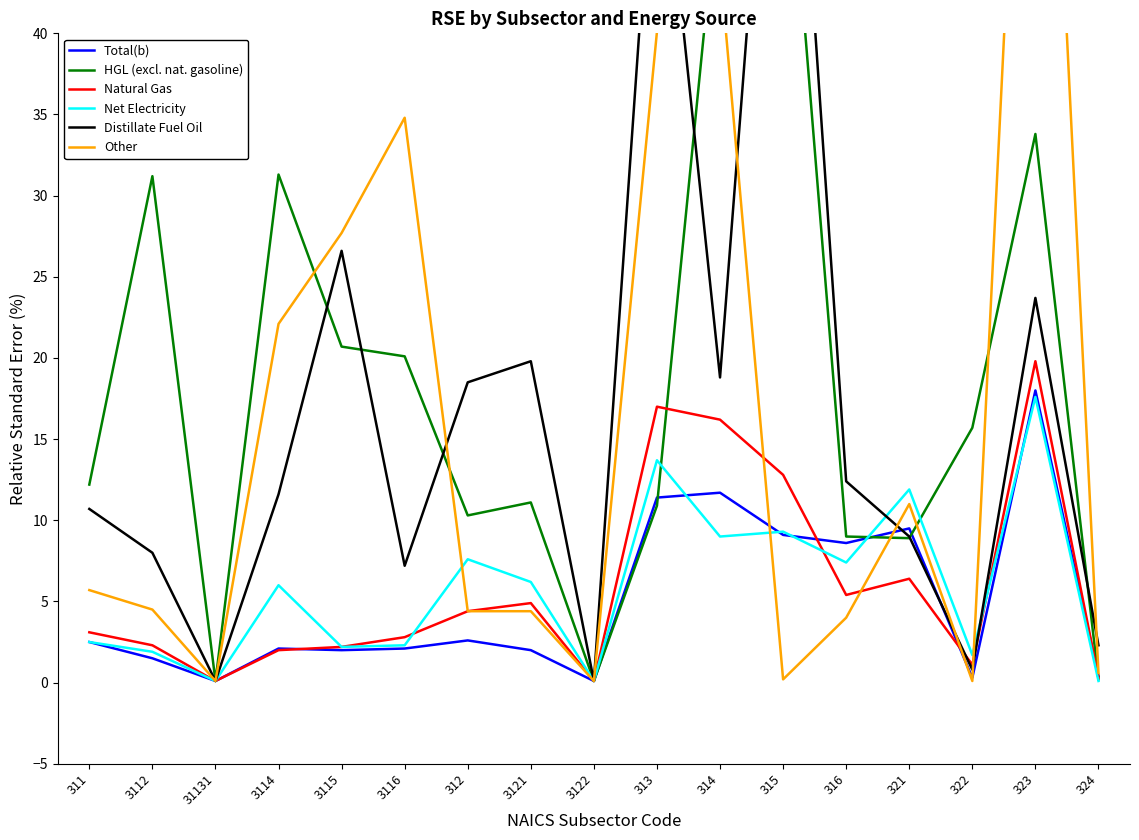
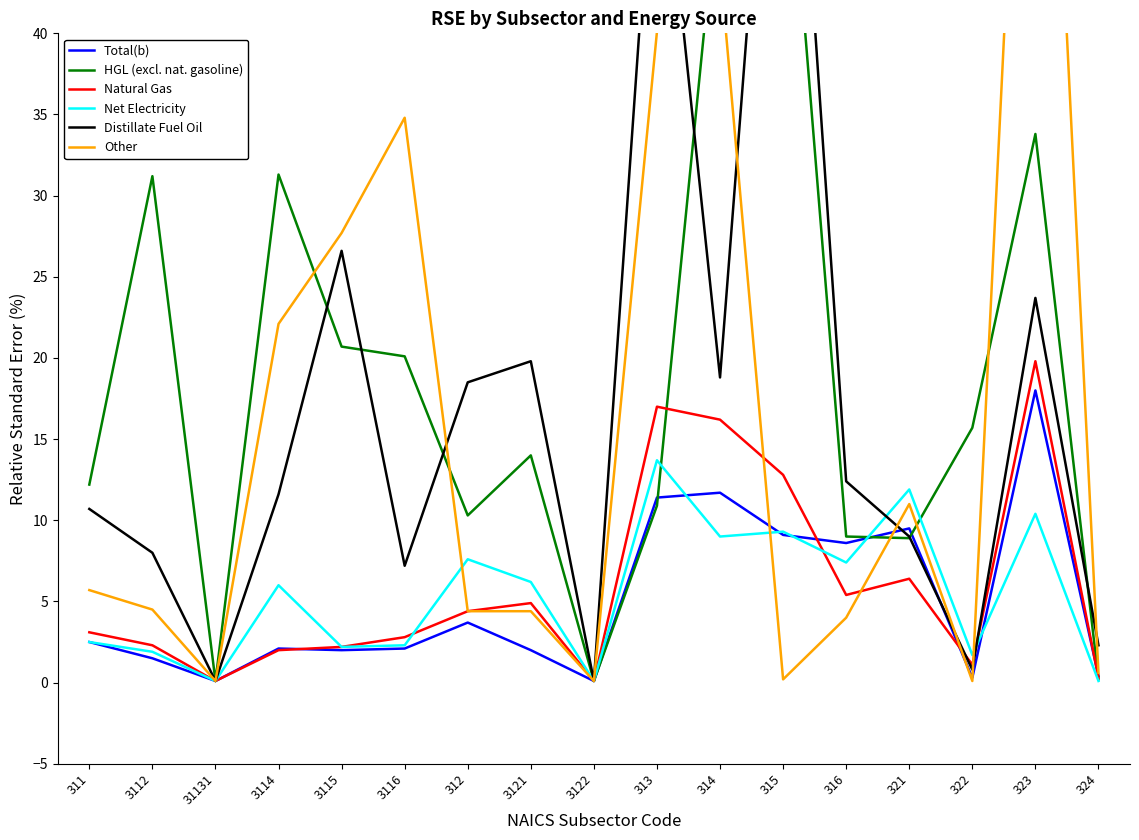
  {
    "Total(b)": {
      "3112": 1.5,
      "3115": 2.0,
      "3116": 2.1,
-     "312": 2.6,
+     "312": 3.7,
      "3121": 2.0,
      "313": 11.4,
      "314": 11.7,
      "315": 9.1,
      "316": 8.6,
      "321": 9.5,
      "322": 0.3,
      "323": 18.0
    },
    "HGL (excl. nat. gasoline)": {
      "311": 12.2,
      "3112": 31.2,
      "3114": 31.3,
      "3115": 20.7,
      "3116": 20.1,
      "312": 10.3,
-     "3121": 11.1,
+     "3121": 14.0,
      "313": 10.9,
      "316": 9.0,
      "322": 15.7,
      "323": 33.8
    },
    "Natural Gas": {
      "311": 3.1,
      "3112": 2.3,
      "3116": 2.8,
      "3121": 4.9,
      "313": 17.0,
      "314": 16.2,
      "315": 12.8,
      "316": 5.4,
      "321": 6.4,
      "322": 1.1,
      "323": 19.8
    },
    "Net Electricity": {
      "3112": 1.9,
      "3114": 6.0,
      "3116": 2.3,
      "312": 7.6,
      "3121": 6.2,
      "313": 13.7,
      "314": 9.0,
      "315": 9.3,
      "316": 7.4,
      "321": 11.9,
      "322": 1.7,
-     "323": 17.6
+     "323": 10.4
    },
    "Distillate Fuel Oil": {
      "311": 10.7,
      "3112": 8.0,
      "3114": 11.6,
      "3115": 26.6,
      "3116": 7.2,
      "312": 18.5,
      "3121": 19.8,
      "314": 18.8,
      "316": 12.4,
      "322": 0.8,
      "323": 23.7,
      "324": 2.3
    },
    "Other": {
      "311": 5.7,
      "3112": 4.5,
      "3114": 22.1,
      "3115": 27.7,
      "3116": 34.8,
      "3121": 4.4,
      "313": 40.1,
      "315": 0.2,
      "316": 4.0,
      "321": 11.0,
      "322": 0.1,
      "324": 0.6
    }
  }
